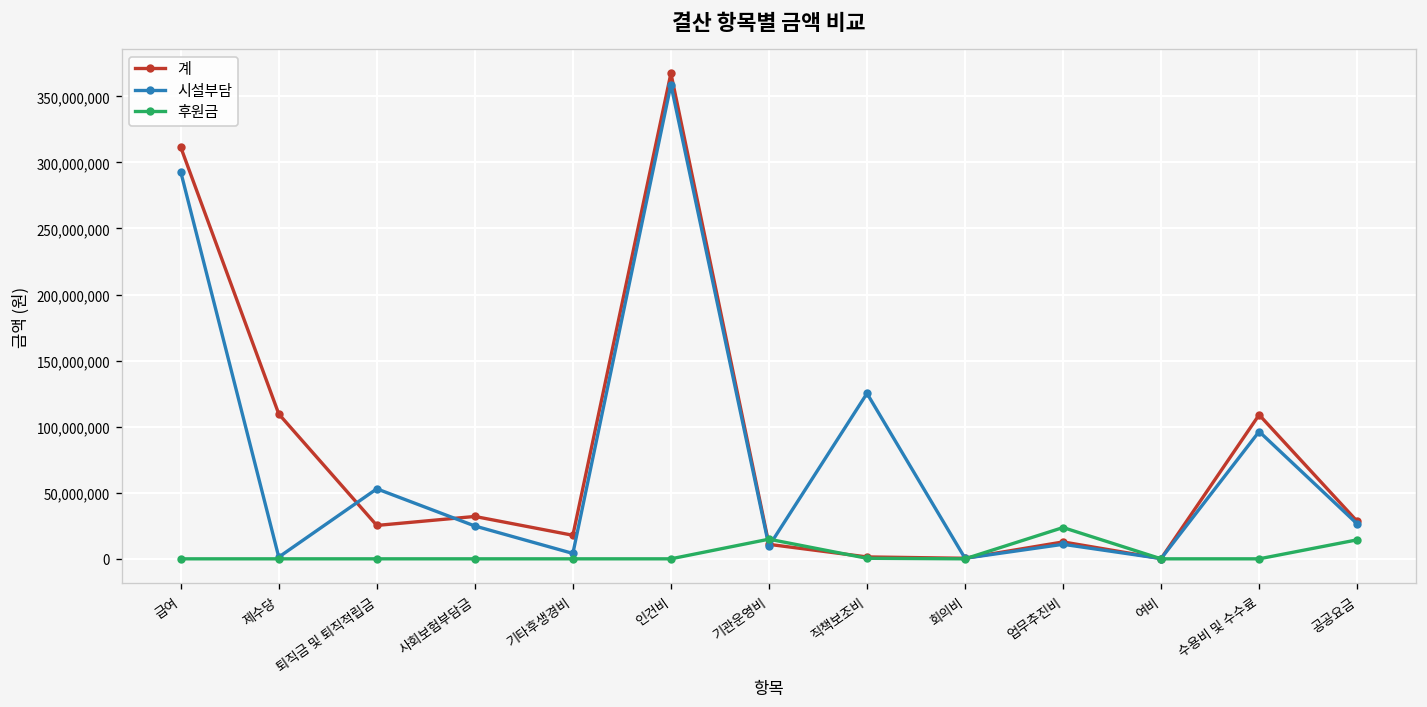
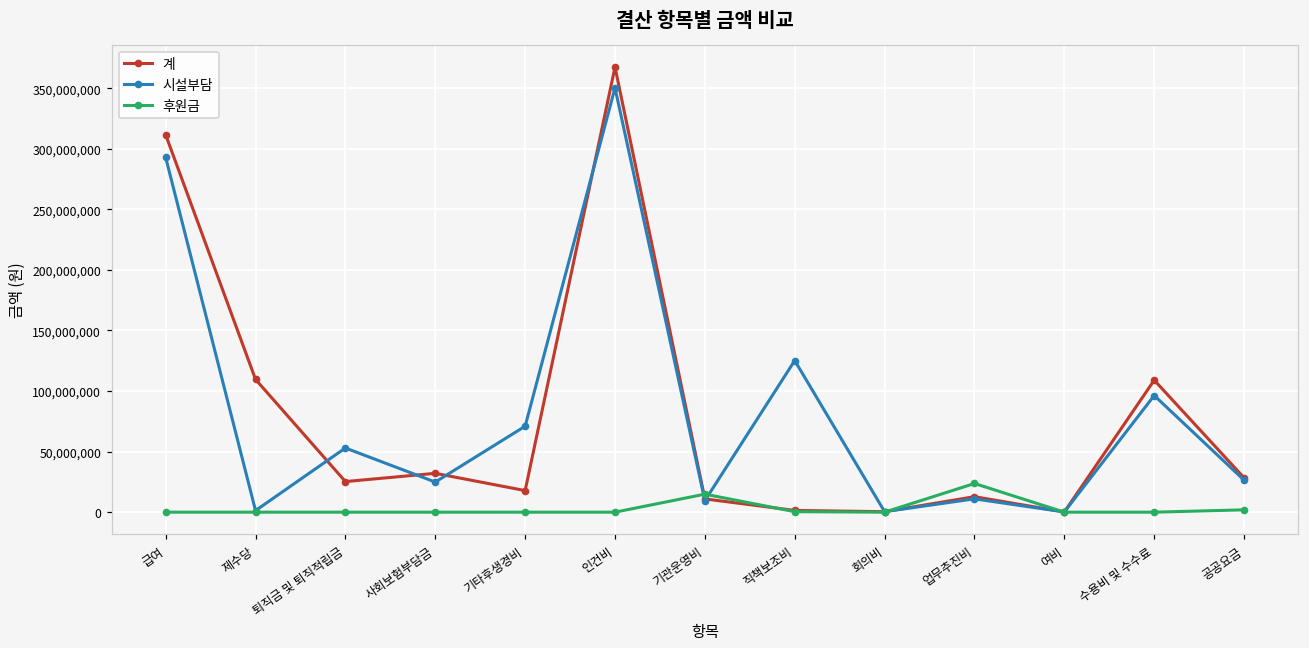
  {
    "계": {
      "급여": "312,000,000",
      "제수당": "110,000,000",
      "퇴직금 및 퇴직적립금": "25,000,000",
      "사회보험부담금": "32,000,000",
      "기타후생경비": "18,000,000",
      "인건비": "367,000,000",
      "수용비 및 수수료": "109,000,000"
    },
    "시설부담": {
      "급여": "293,000,000",
      "퇴직금 및 퇴직적립금": "53,000,000",
      "사회보험부담금": "25,000,000",
-     "기타후생경비": "4,000,000",
-     "인건비": "359,000,000",
+     "기타후생경비": "71,000,000",
+     "인건비": "350,000,000",
      "직책보조비": "125,000,000",
      "수용비 및 수수료": "96,000,000"
    },
    "후원금": {
      "급여": "0",
      "퇴직금 및 퇴직적립금": "0",
      "사회보험부담금": "0",
      "기타후생경비": "0",
      "인건비": "0",
      "기관운영비": "15,000,000",
      "업무추진비": "24,000,000",
      "수용비 및 수수료": "0",
-     "공공요금": "14,000,000"
+     "공공요금": "2,000,000"
    }
  }
